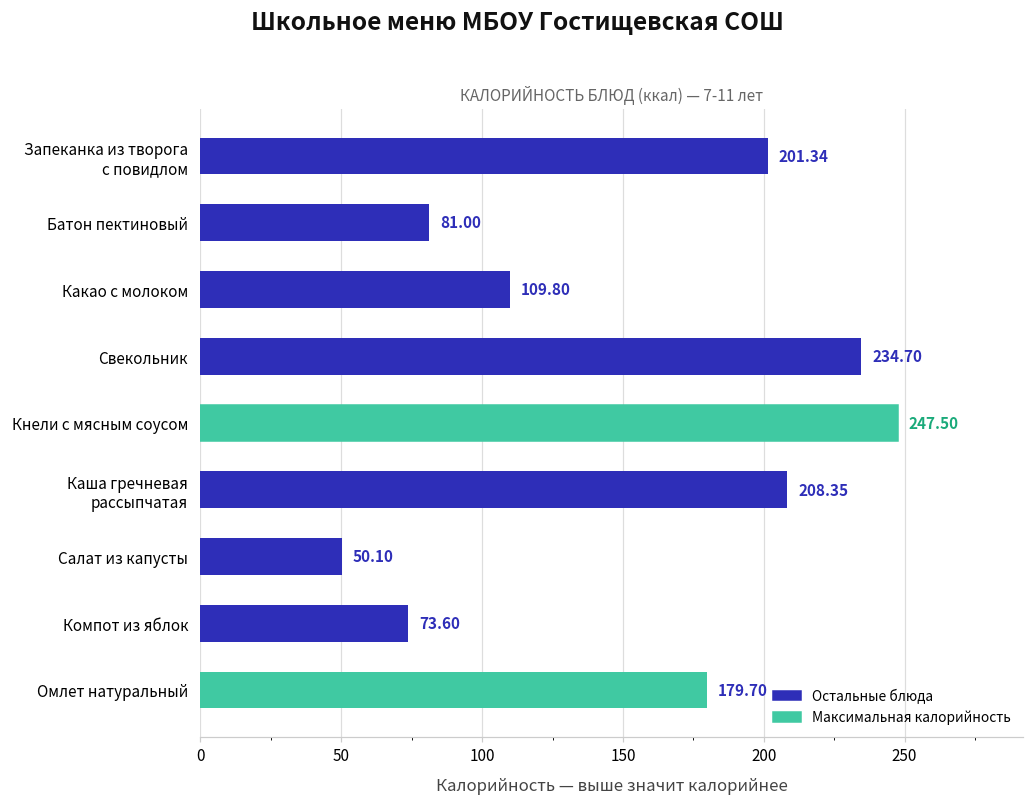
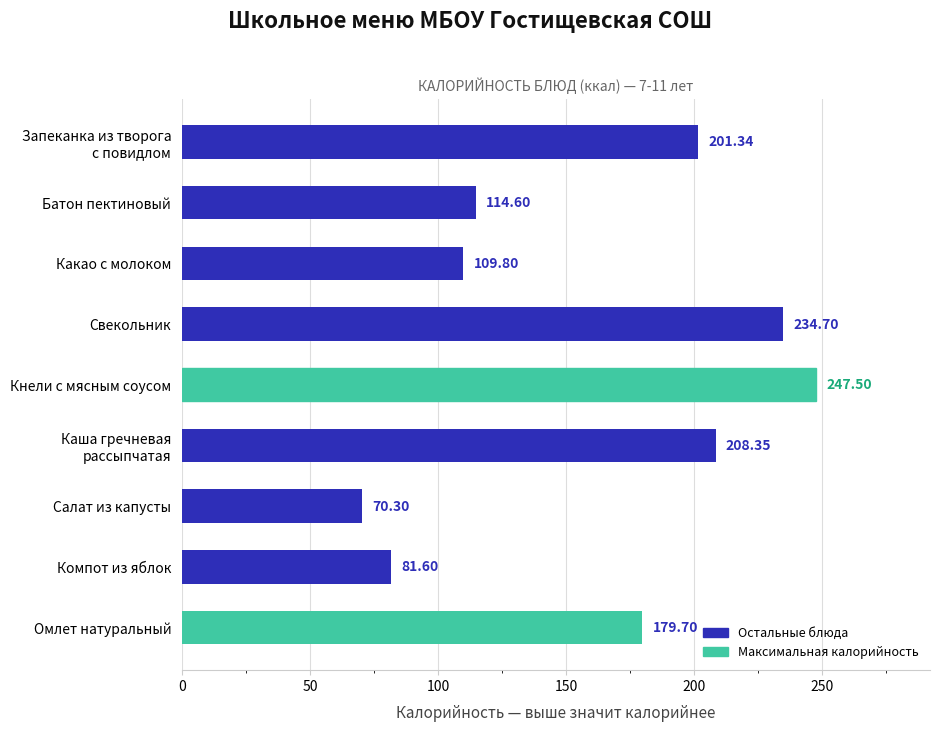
  {
    "Запеканка из творога с повидлом": 201.34,
-   "Батон пектиновый": 81.00,
+   "Батон пектиновый": 114.60,
    "Какао с молоком": 109.80,
    "Свекольник": 234.70,
    "Кнели с мясным соусом": 247.50,
    "Каша гречневая рассыпчатая": 208.35,
-   "Салат из капусты": 50.10,
-   "Компот из яблок": 73.60,
+   "Салат из капусты": 70.30,
+   "Компот из яблок": 81.60,
    "Омлет натуральный": 179.70
  }
